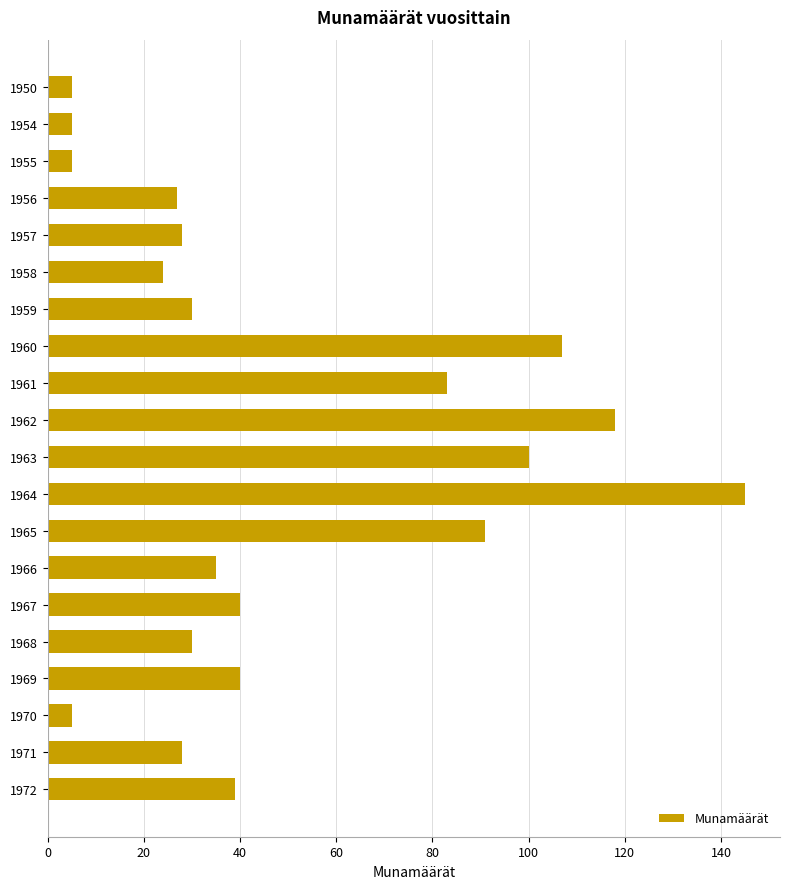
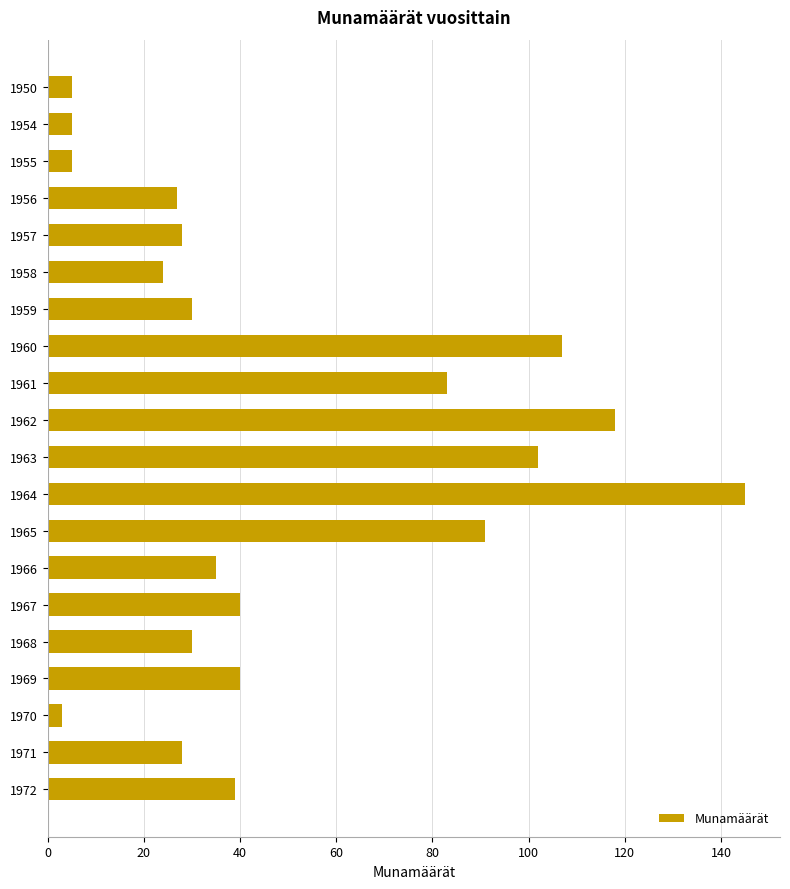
  {
    "1950": 5,
    "1954": 5,
    "1955": 5,
    "1956": 27,
    "1957": 28,
    "1958": 24,
    "1959": 30,
    "1960": 107,
    "1961": 83,
    "1962": 118,
-   "1963": 100,
+   "1963": 102,
    "1964": 145,
    "1965": 91,
    "1966": 35,
    "1967": 40,
    "1968": 30,
    "1969": 40,
-   "1970": 5,
+   "1970": 3,
    "1971": 28,
    "1972": 39
  }
